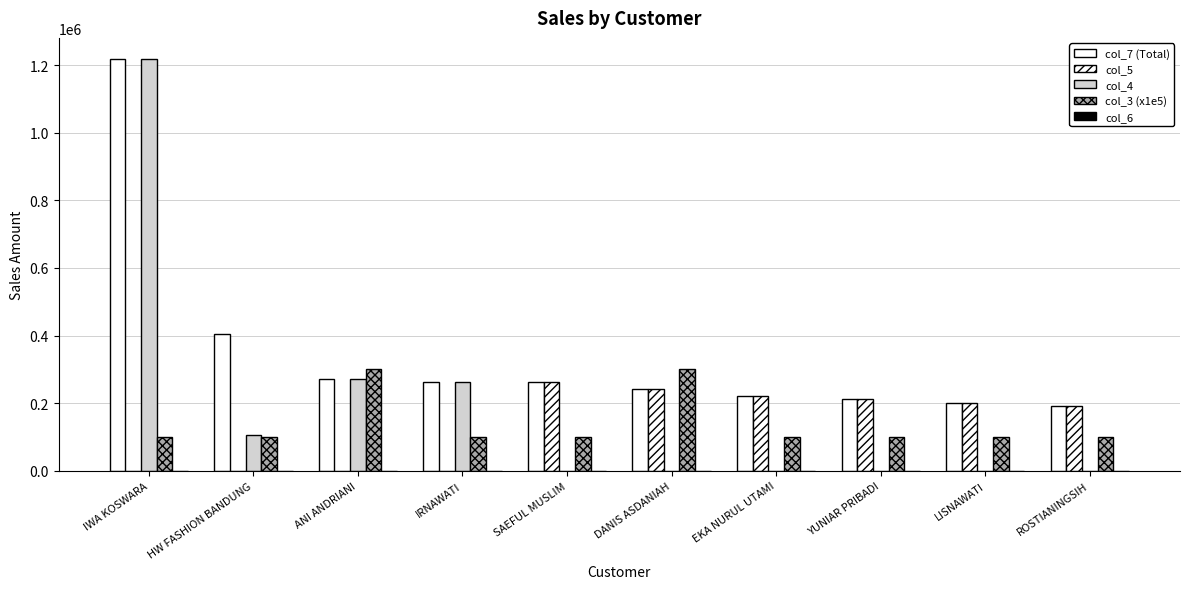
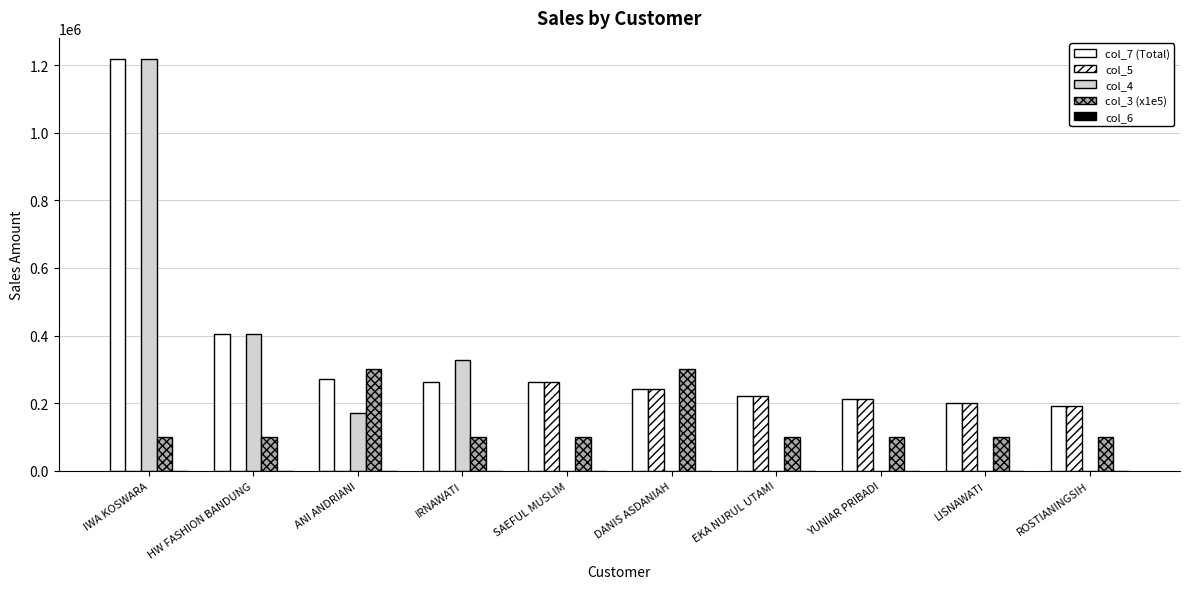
  {
    "col_4": {
      "IWA KOSWARA": 1220000,
-     "HW FASHION BANDUNG": 100000,
-     "ANI ANDRIANI": 270000,
-     "IRNAWATI": 260000,
+     "HW FASHION BANDUNG": 410000,
+     "ANI ANDRIANI": 170000,
+     "IRNAWATI": 330000,
      "SAEFUL MUSLIM": 0,
      "DANIS ASDANIAH": 0,
      "EKA NURUL UTAMI": 0,
      "YUNIAR PRIBADI": 0,
      "LISNAWATI": 0,
      "ROSTIANINGSIH": 0
    },
    "col_3 (x1e5)": {
      "IWA KOSWARA": 100000,
      "HW FASHION BANDUNG": 100000,
      "ANI ANDRIANI": 300000,
      "IRNAWATI": 100000,
      "SAEFUL MUSLIM": 100000,
      "DANIS ASDANIAH": 300000,
      "EKA NURUL UTAMI": 100000,
      "YUNIAR PRIBADI": 100000,
      "LISNAWATI": 100000,
      "ROSTIANINGSIH": 100000
    },
    "col_6": {
      "IWA KOSWARA": 0,
      "HW FASHION BANDUNG": 0,
      "ANI ANDRIANI": 0,
      "IRNAWATI": 0,
      "SAEFUL MUSLIM": 0,
      "DANIS ASDANIAH": 0,
      "EKA NURUL UTAMI": 0,
      "YUNIAR PRIBADI": 0,
      "LISNAWATI": 0,
      "ROSTIANINGSIH": 0
    }
  }
